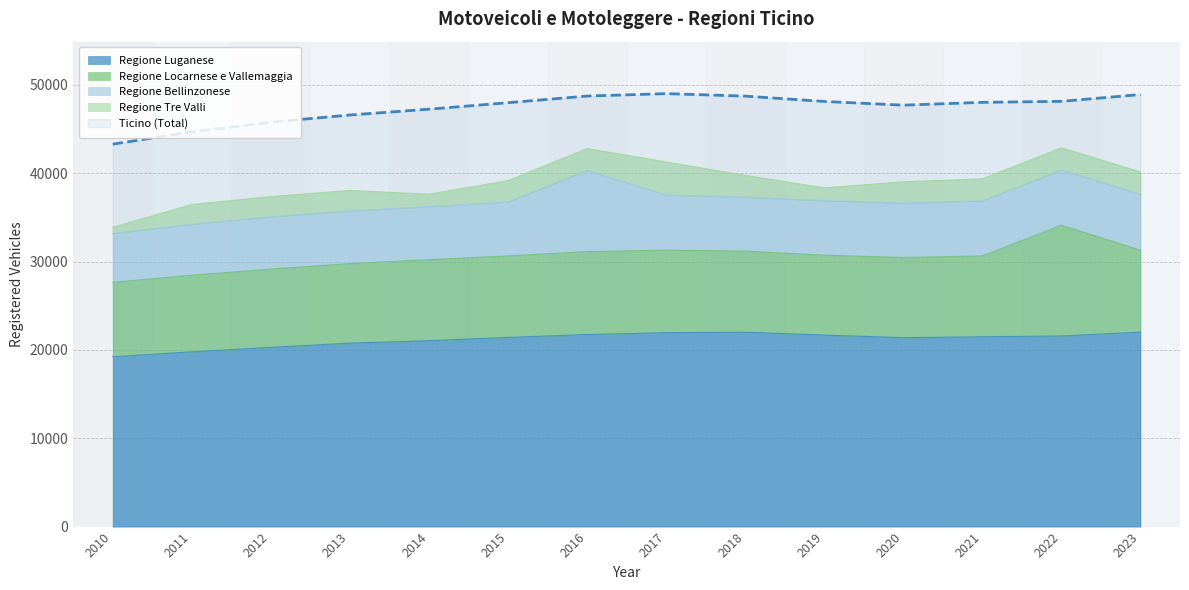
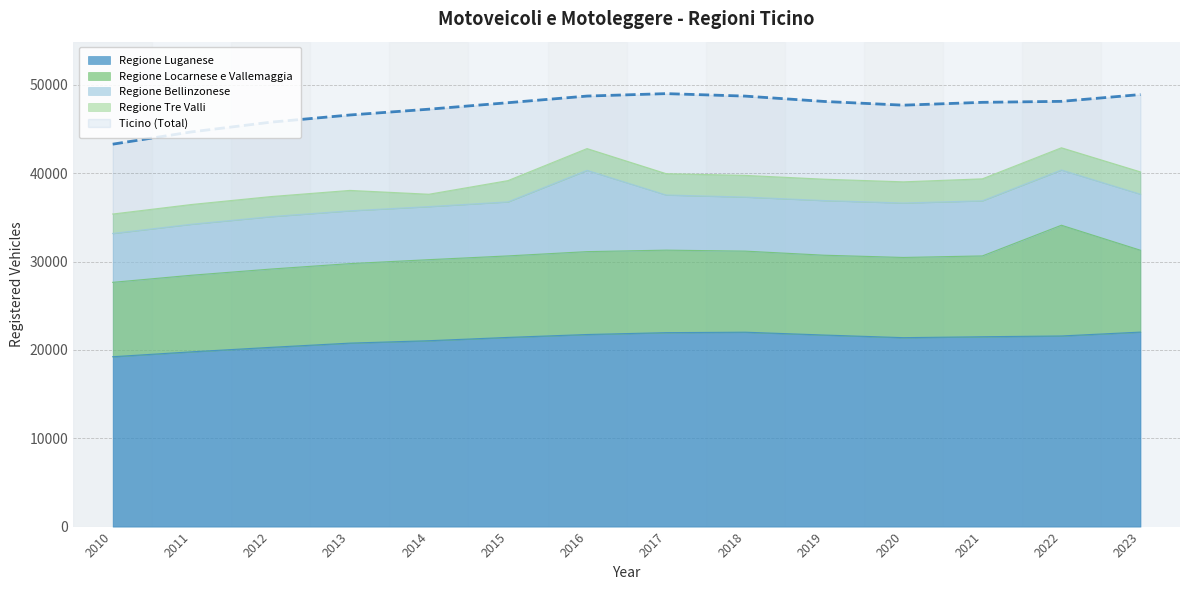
  {
    "Regione Locarnese e Vallemaggia": {
      "2010": 8000,
      "2011": 9000,
      "2012": 9000,
      "2013": 9000,
      "2014": 9000,
      "2015": 9000,
      "2016": 9000,
      "2017": 9000,
      "2018": 9000,
      "2019": 9000,
      "2020": 9000,
      "2021": 9000,
      "2022": 13000,
      "2023": 9000
    },
    "Regione Bellinzonese": {
      "2010": 6000,
      "2011": 6000,
      "2012": 6000,
      "2013": 6000,
      "2014": 6000,
      "2015": 6000,
      "2016": 9000,
      "2017": 6000,
      "2018": 6000,
      "2019": 6000,
      "2020": 6000,
      "2021": 6000,
      "2022": 6000,
      "2023": 6000
    },
    "Regione Tre Valli": {
-     "2010": 1000,
+     "2010": 2000,
      "2011": 2000,
      "2012": 2000,
      "2013": 2000,
      "2014": 1000,
      "2015": 2000,
      "2016": 2000,
-     "2017": 4000,
+     "2017": 2000,
      "2018": 2000,
-     "2019": 1000,
+     "2019": 2000,
      "2020": 2000,
      "2021": 2000,
      "2022": 3000,
      "2023": 3000
    }
  }
